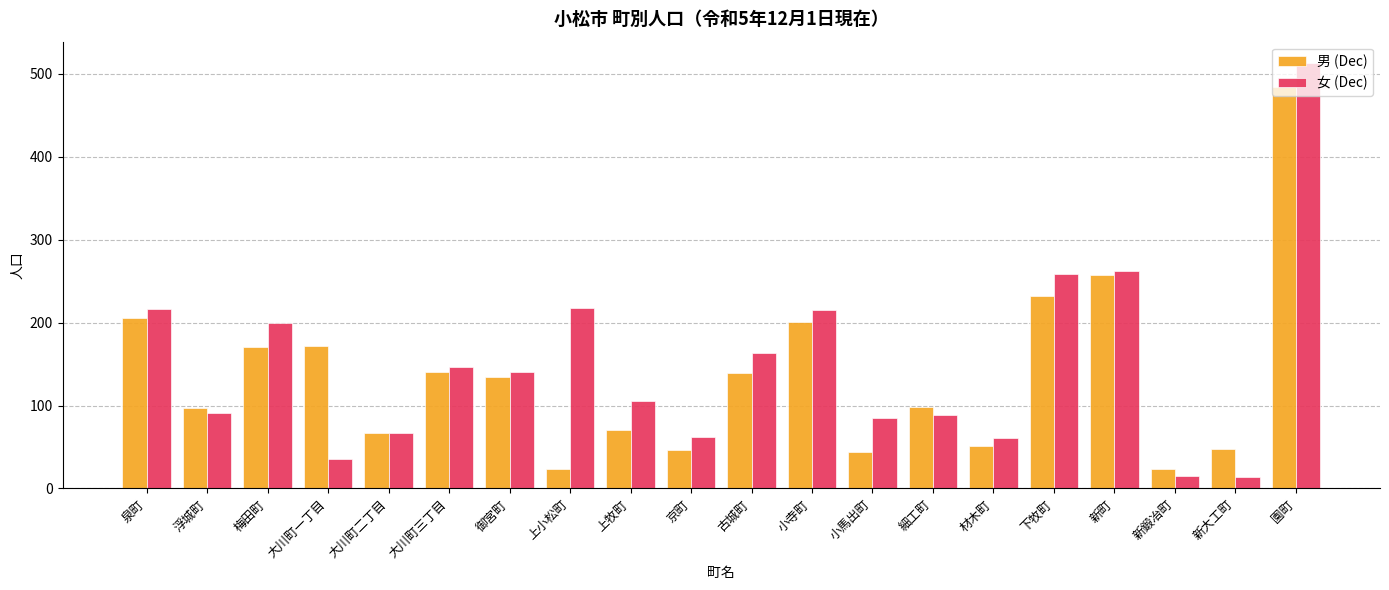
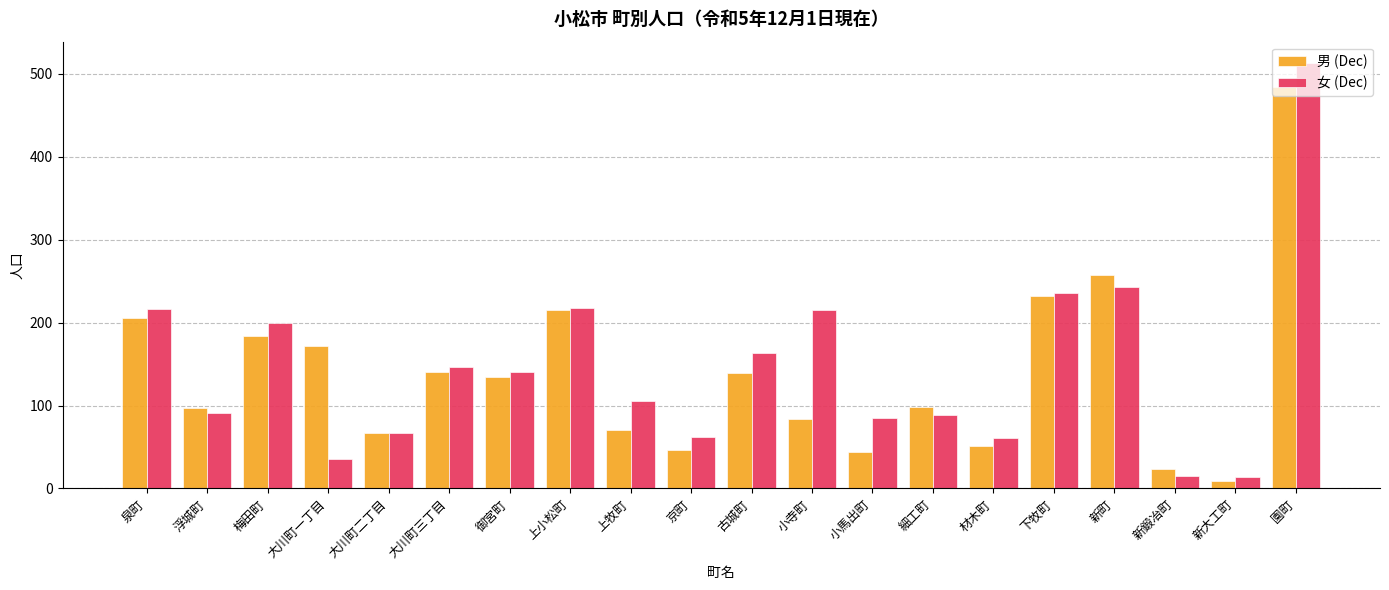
  {
    "男 (Dec)": {
      "泉町": 210,
      "浮城町": 100,
-     "梅田町": 170,
+     "梅田町": 180,
      "大川町一丁目": 170,
      "大川町二丁目": 70,
      "大川町三丁目": 140,
      "御宮町": 130,
-     "上小松町": 20,
+     "上小松町": 220,
      "上牧町": 70,
      "京町": 50,
      "古城町": 140,
-     "小寺町": 200,
+     "小寺町": 80,
      "小馬出町": 40,
      "細工町": 100,
      "材木町": 50,
      "下牧町": 230,
      "新町": 260,
      "新鍛冶町": 20,
-     "新大工町": 50
+     "新大工町": 10
    },
    "女 (Dec)": {
      "泉町": 220,
      "浮城町": 90,
      "梅田町": 200,
      "大川町一丁目": 40,
      "大川町二丁目": 70,
      "大川町三丁目": 150,
      "御宮町": 140,
      "上小松町": 220,
      "上牧町": 110,
      "京町": 60,
      "古城町": 160,
      "小寺町": 220,
      "小馬出町": 90,
      "細工町": 90,
      "材木町": 60,
-     "下牧町": 260,
-     "新町": 260,
+     "下牧町": 240,
+     "新町": 240,
      "新鍛冶町": 20,
      "新大工町": 10
    }
  }
